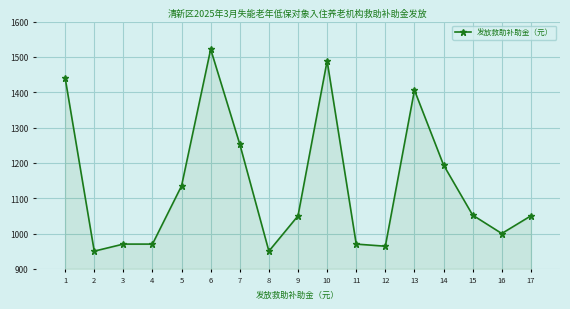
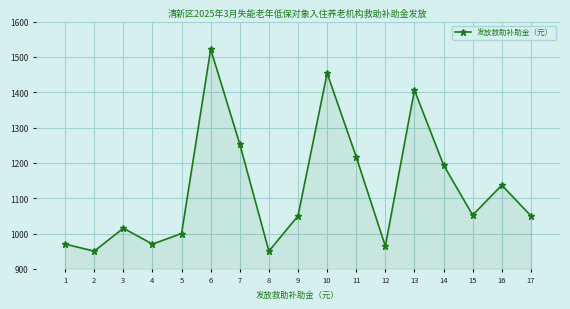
  {
-   "1": 1440,
+   "1": 970,
    "2": 950,
-   "3": 970,
+   "3": 1020,
    "4": 970,
-   "5": 1140,
+   "5": 1000,
    "6": 1520,
    "7": 1250,
    "8": 950,
    "9": 1050,
-   "10": 1490,
-   "11": 970,
+   "10": 1450,
+   "11": 1220,
    "12": 960,
    "13": 1410,
    "14": 1190,
    "15": 1050,
-   "16": 1000,
+   "16": 1140,
    "17": 1050
  }
